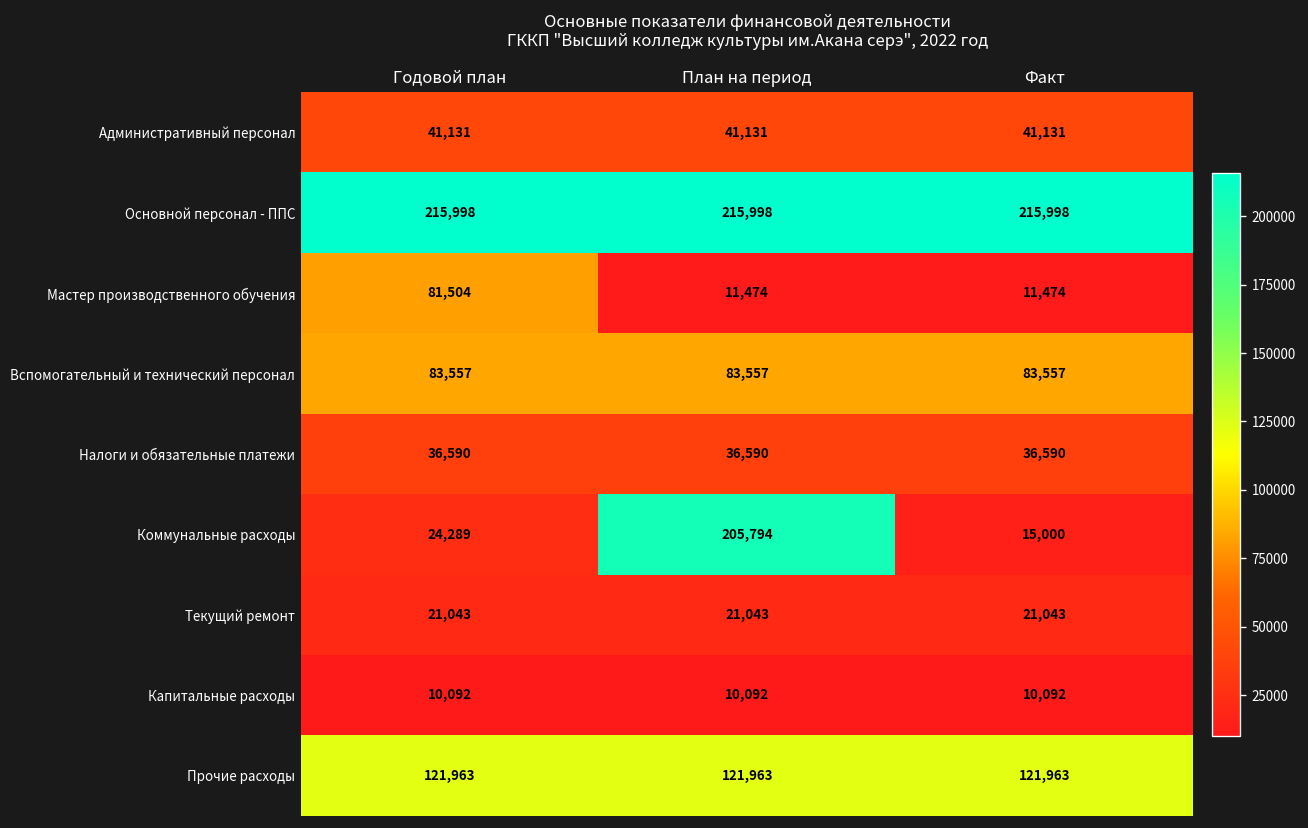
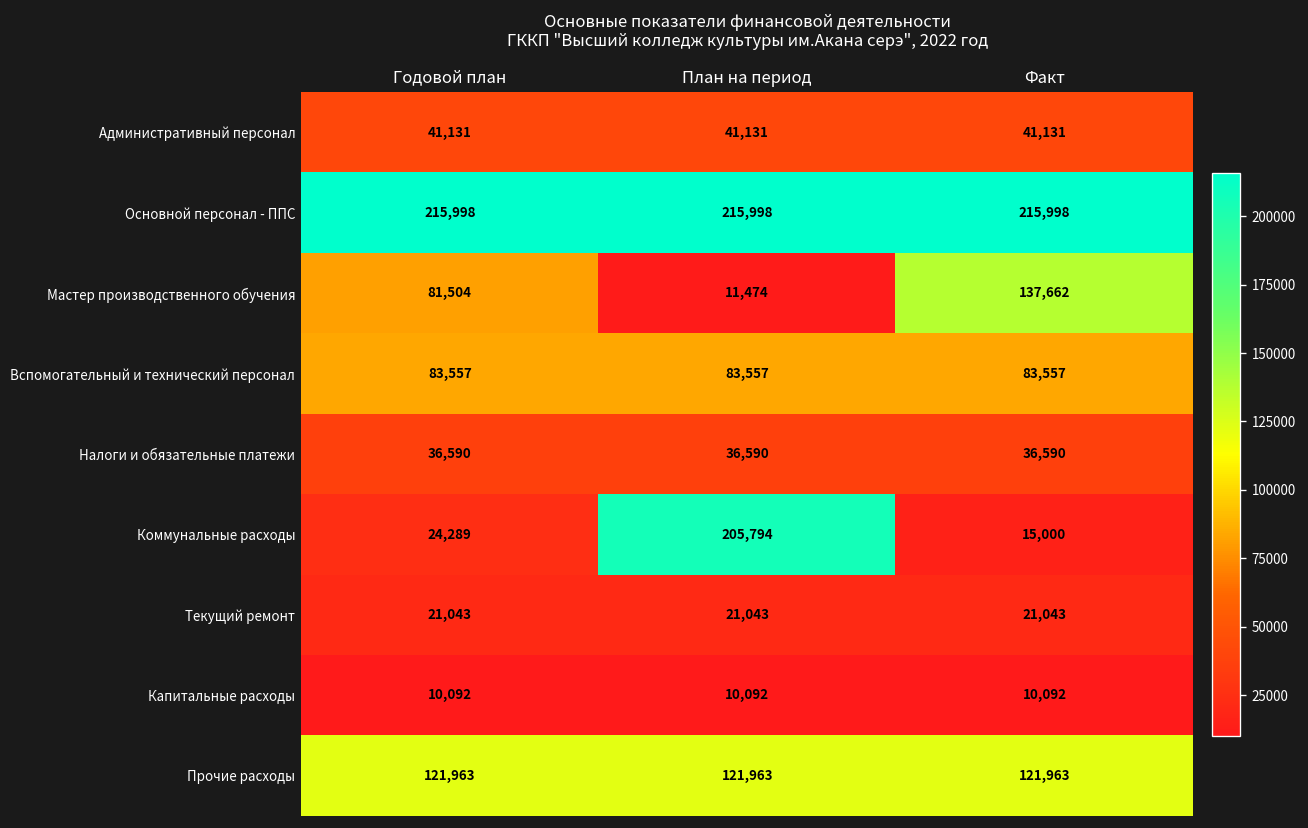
  {
    "Административный персонал": {
      "Годовой план": "41,131",
      "План на период": "41,131",
      "Факт": "41,131"
    },
    "Основной персонал - ППС": {
      "Годовой план": "215,998",
      "План на период": "215,998",
      "Факт": "215,998"
    },
    "Мастер производственного обучения": {
      "Годовой план": "81,504",
      "План на период": "11,474",
-     "Факт": "11,474"
+     "Факт": "137,662"
    },
    "Вспомогательный и технический персонал": {
      "Годовой план": "83,557",
      "План на период": "83,557",
      "Факт": "83,557"
    },
    "Налоги и обязательные платежи": {
      "Годовой план": "36,590",
      "План на период": "36,590",
      "Факт": "36,590"
    },
    "Коммунальные расходы": {
      "Годовой план": "24,289",
      "План на период": "205,794",
      "Факт": "15,000"
    },
    "Текущий ремонт": {
      "Годовой план": "21,043",
      "План на период": "21,043",
      "Факт": "21,043"
    },
    "Капитальные расходы": {
      "Годовой план": "10,092",
      "План на период": "10,092",
      "Факт": "10,092"
    },
    "Прочие расходы": {
      "Годовой план": "121,963",
      "План на период": "121,963",
      "Факт": "121,963"
    }
  }
